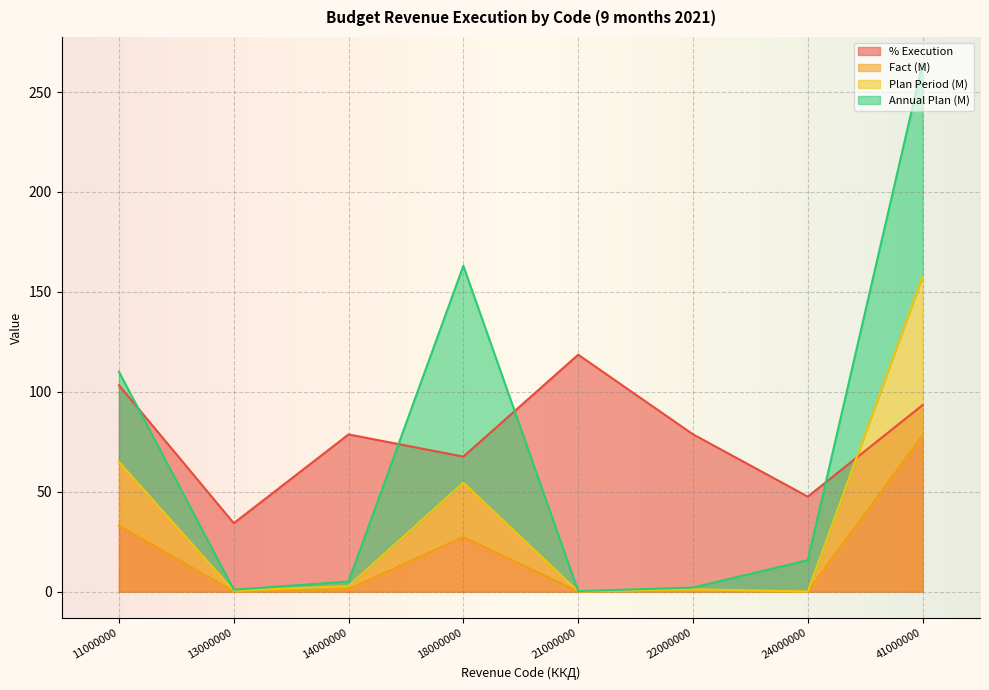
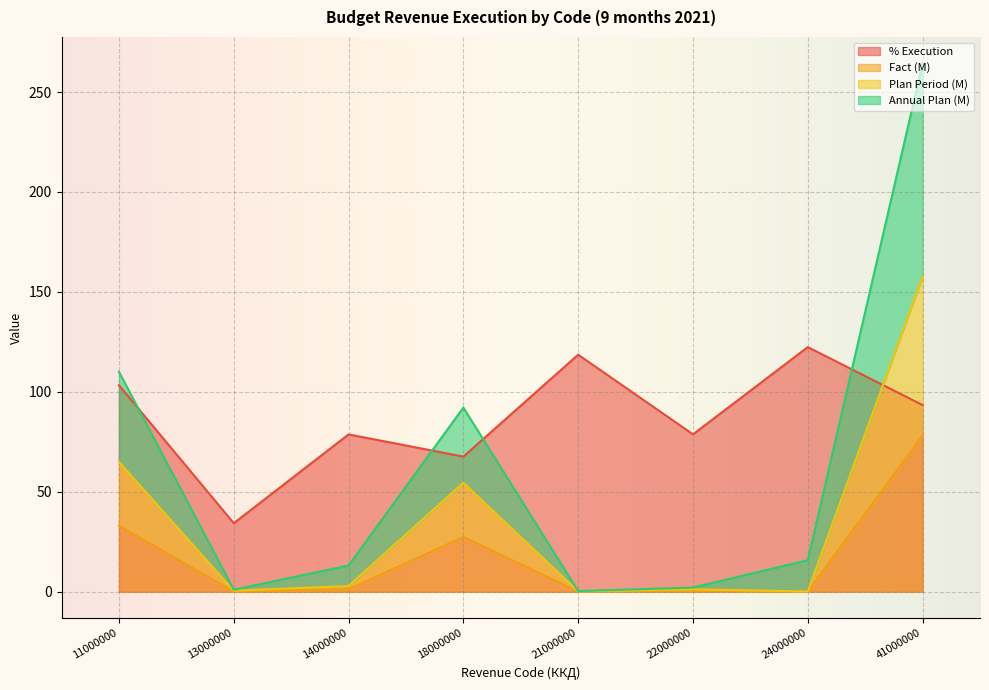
  {
    "% Execution": {
      "11000000": 103,
      "13000000": 34,
      "14000000": 79,
      "18000000": 68,
      "21000000": 119,
      "22000000": 79,
-     "24000000": 48,
+     "24000000": 122,
      "41000000": 93
    },
    "Annual Plan (M)": {
      "11000000": 45,
-     "14000000": 2,
-     "18000000": 109,
+     "14000000": 10,
+     "18000000": 38,
      "24000000": 16
    }
  }
